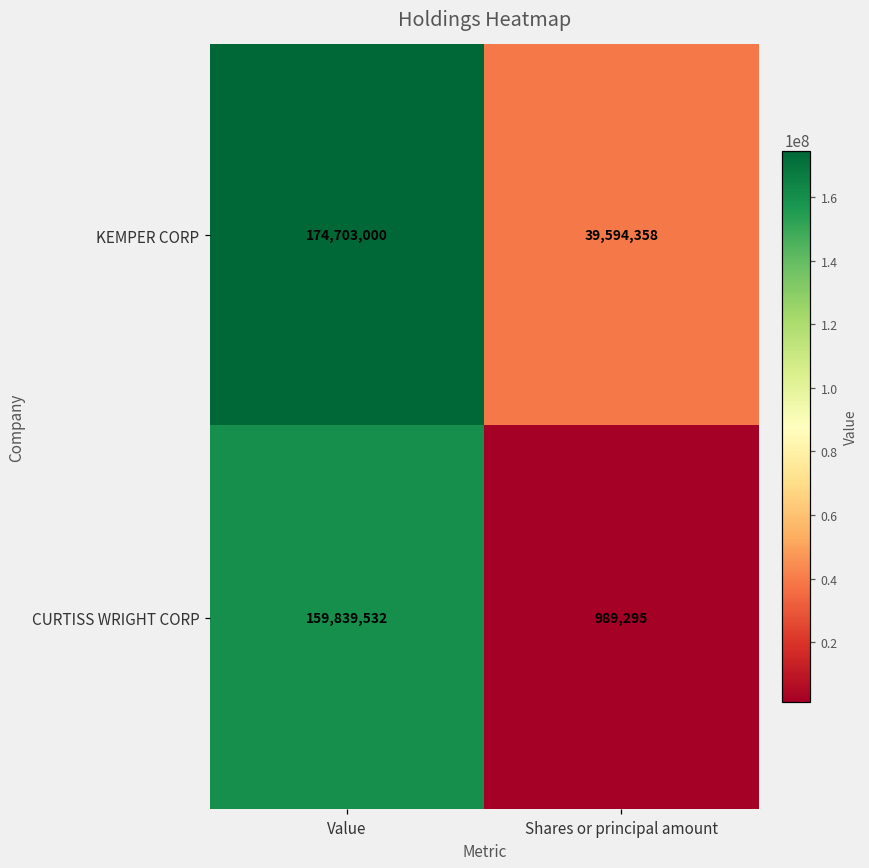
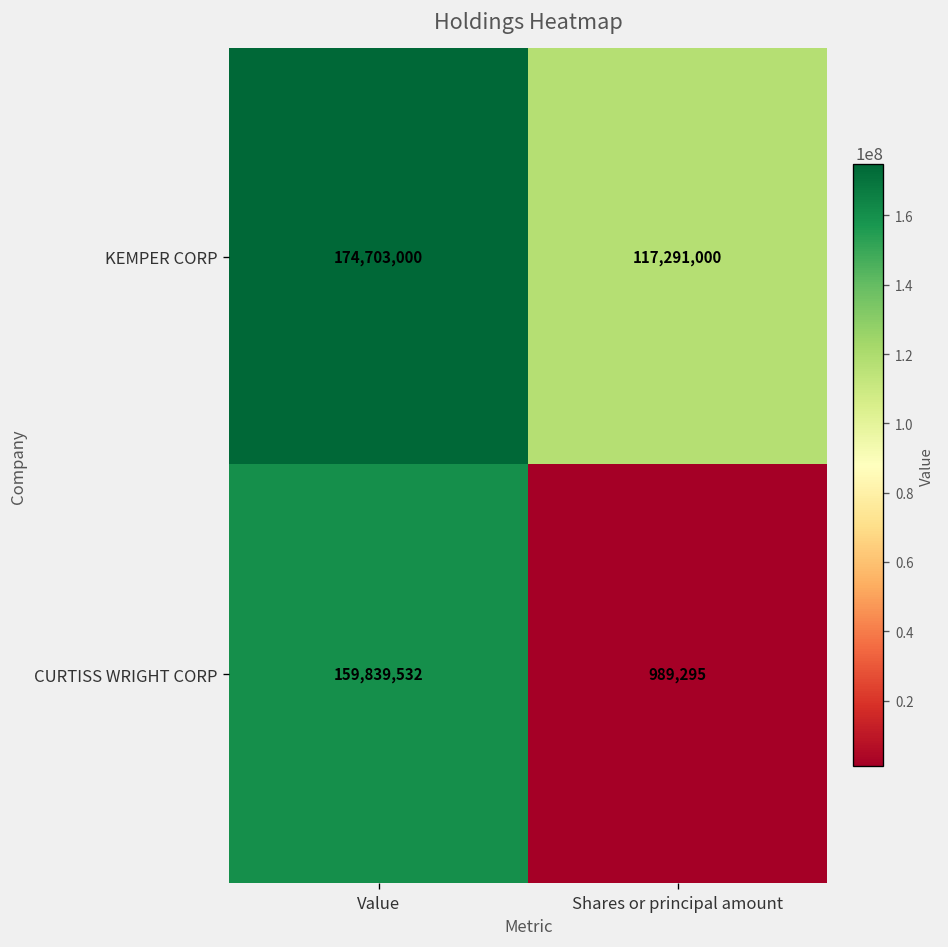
  {
    "KEMPER CORP": {
      "Value": "174,703,000",
-     "Shares or principal amount": "39,594,358"
+     "Shares or principal amount": "117,291,000"
    },
    "CURTISS WRIGHT CORP": {
      "Value": "159,839,532",
      "Shares or principal amount": "989,295"
    }
  }
